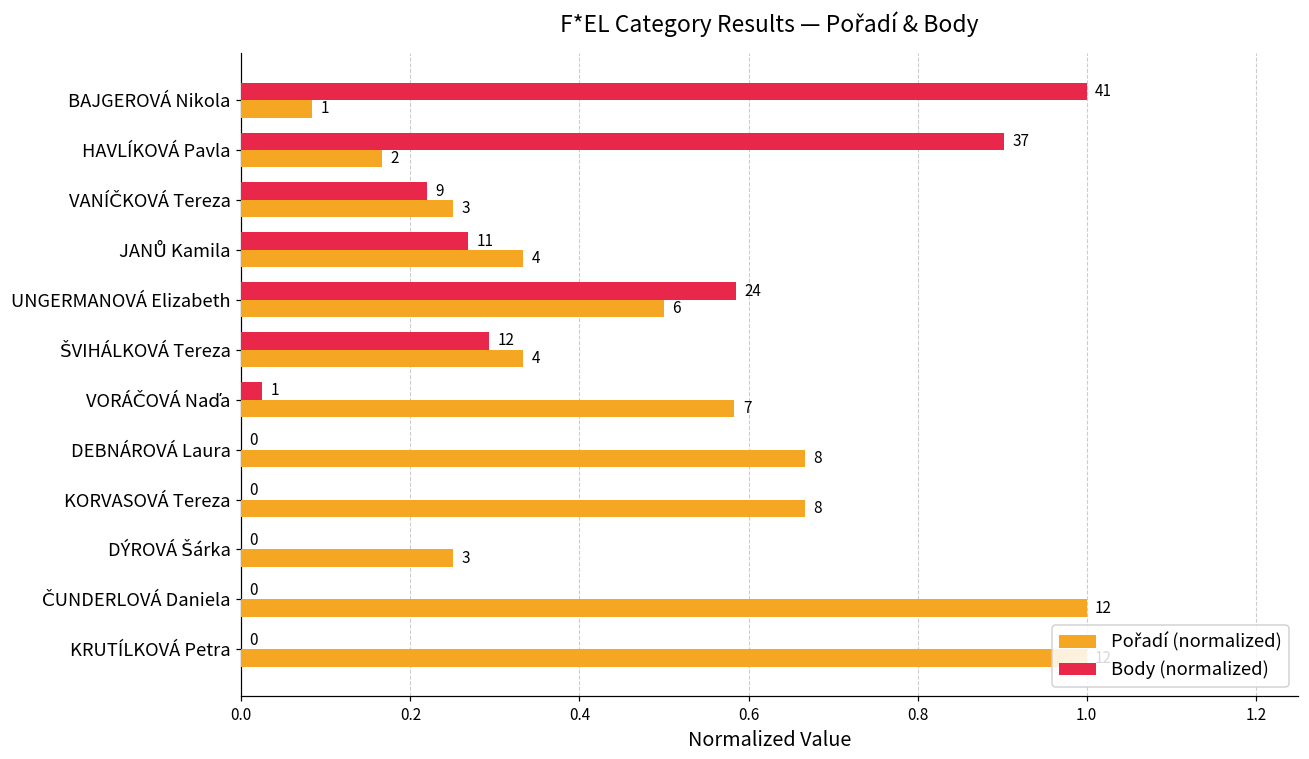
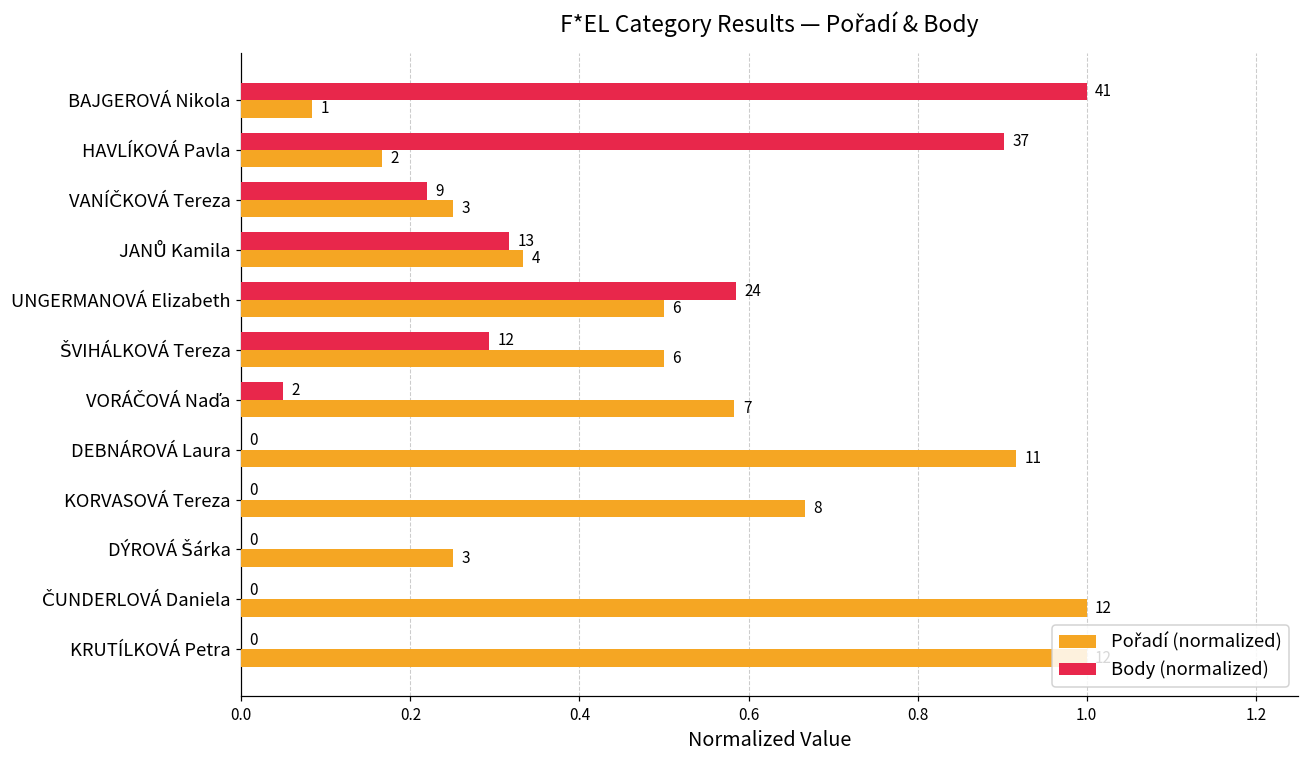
  {
    "Pořadí (normalized)": {
-     "ŠVIHÁLKOVÁ Tereza": 4,
-     "DEBNÁROVÁ Laura": 8
+     "ŠVIHÁLKOVÁ Tereza": 6,
+     "DEBNÁROVÁ Laura": 11
    },
    "Body (normalized)": {
-     "JANŮ Kamila": 11,
-     "VORÁČOVÁ Naďa": 1,
+     "JANŮ Kamila": 13,
+     "VORÁČOVÁ Naďa": 2,
      "DEBNÁROVÁ Laura": 0,
      "KORVASOVÁ Tereza": 0,
      "DÝROVÁ Šárka": 0,
      "ČUNDERLOVÁ Daniela": 0,
      "KRUTÍLKOVÁ Petra": 0
    }
  }
